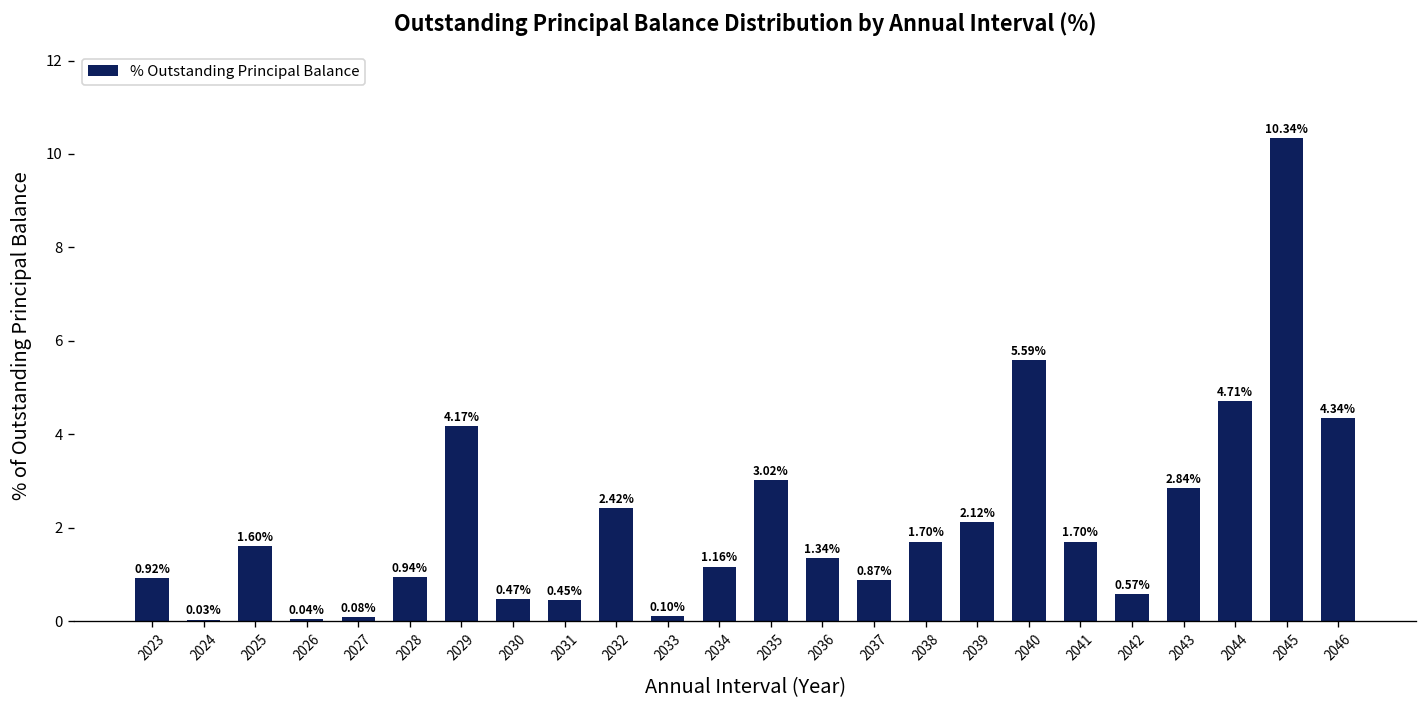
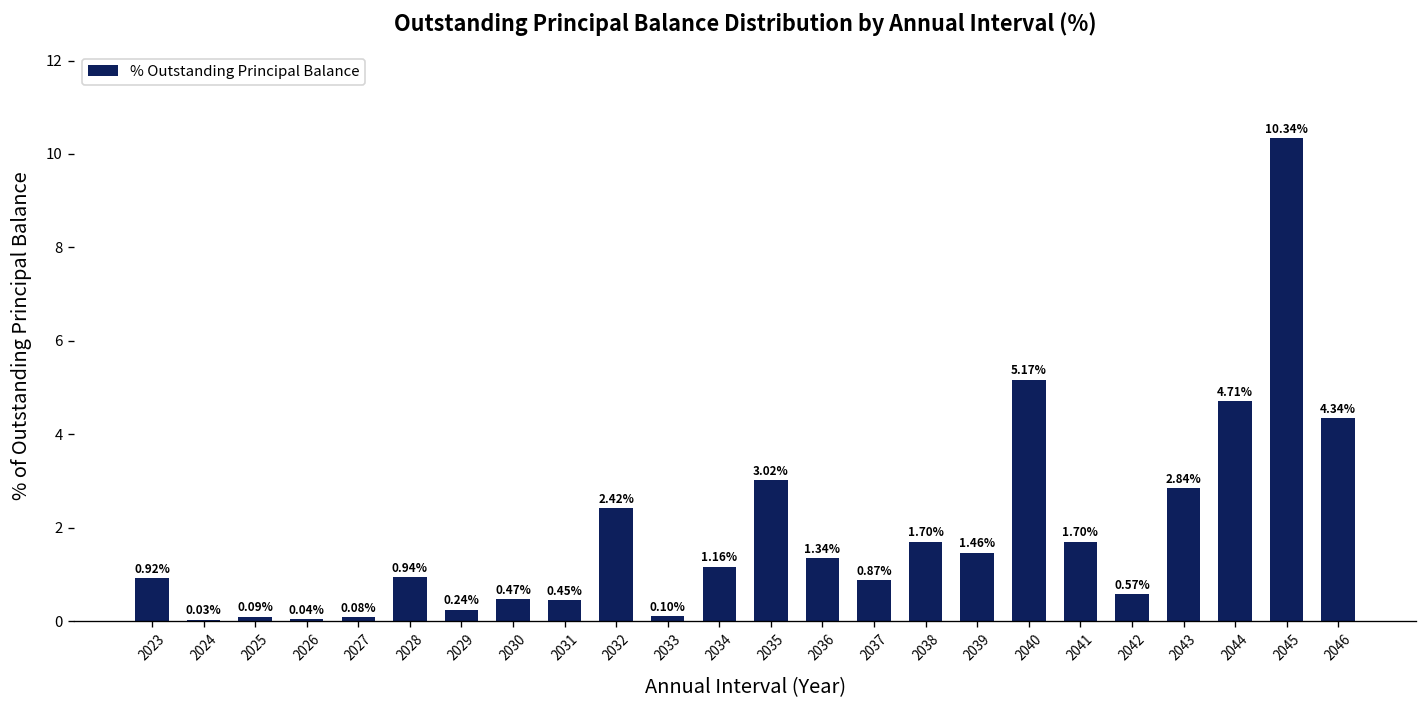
  {
    "2023": "0.92%",
    "2024": "0.03%",
-   "2025": "1.60%",
+   "2025": "0.09%",
    "2026": "0.04%",
    "2027": "0.08%",
    "2028": "0.94%",
-   "2029": "4.17%",
+   "2029": "0.24%",
    "2030": "0.47%",
    "2031": "0.45%",
    "2032": "2.42%",
    "2033": "0.10%",
    "2034": "1.16%",
    "2035": "3.02%",
    "2036": "1.34%",
    "2037": "0.87%",
    "2038": "1.70%",
-   "2039": "2.12%",
-   "2040": "5.59%",
+   "2039": "1.46%",
+   "2040": "5.17%",
    "2041": "1.70%",
    "2042": "0.57%",
    "2043": "2.84%",
    "2044": "4.71%",
    "2045": "10.34%",
    "2046": "4.34%"
  }
